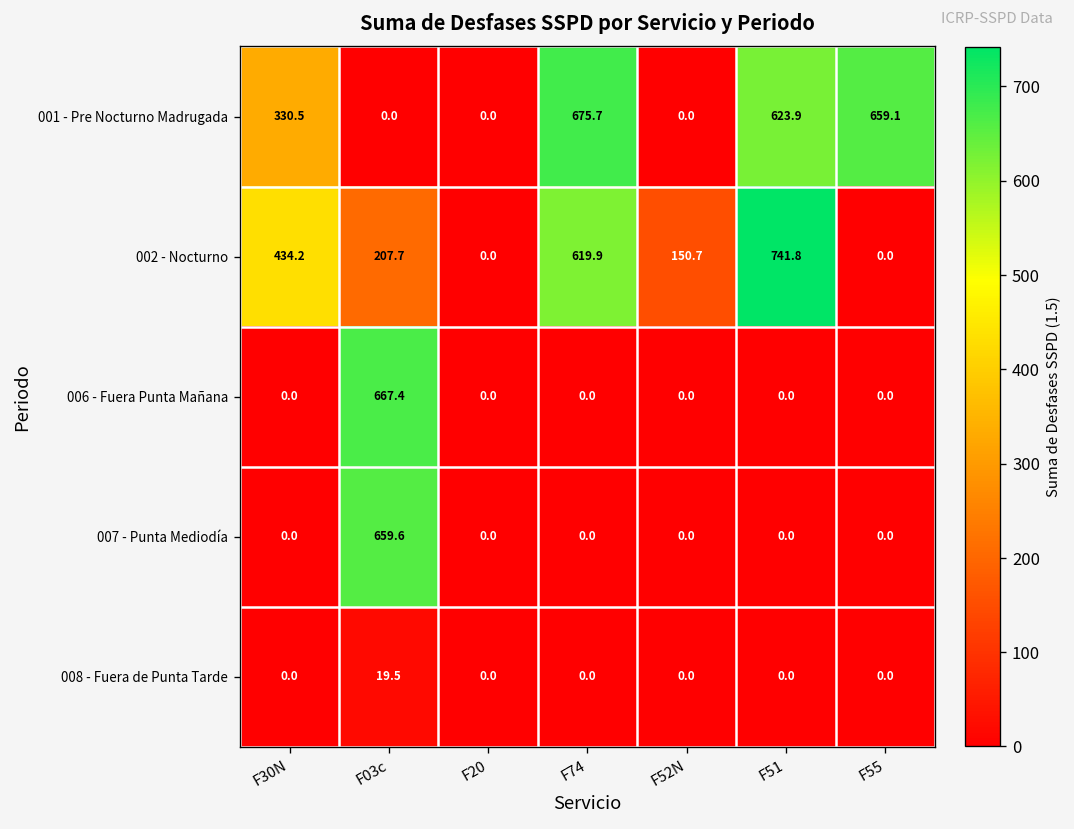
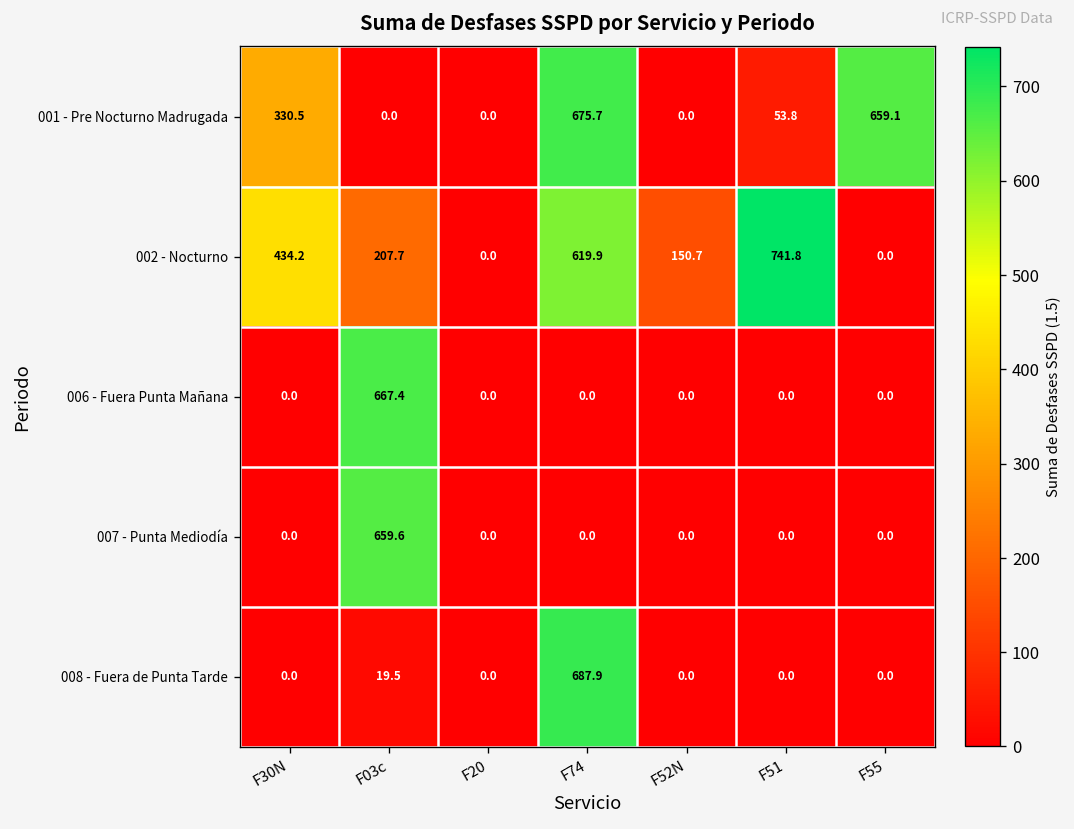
  {
    "001 - Pre Nocturno Madrugada": {
      "F30N": 330.5,
      "F03c": 0.0,
      "F20": 0.0,
      "F74": 675.7,
      "F52N": 0.0,
-     "F51": 623.9,
+     "F51": 53.8,
      "F55": 659.1
    },
    "002 - Nocturno": {
      "F30N": 434.2,
      "F03c": 207.7,
      "F20": 0.0,
      "F74": 619.9,
      "F52N": 150.7,
      "F51": 741.8,
      "F55": 0.0
    },
    "006 - Fuera Punta Mañana": {
      "F30N": 0.0,
      "F03c": 667.4,
      "F20": 0.0,
      "F74": 0.0,
      "F52N": 0.0,
      "F51": 0.0,
      "F55": 0.0
    },
    "007 - Punta Mediodía": {
      "F30N": 0.0,
      "F03c": 659.6,
      "F20": 0.0,
      "F74": 0.0,
      "F52N": 0.0,
      "F51": 0.0,
      "F55": 0.0
    },
    "008 - Fuera de Punta Tarde": {
      "F30N": 0.0,
      "F03c": 19.5,
      "F20": 0.0,
-     "F74": 0.0,
+     "F74": 687.9,
      "F52N": 0.0,
      "F51": 0.0,
      "F55": 0.0
    }
  }
